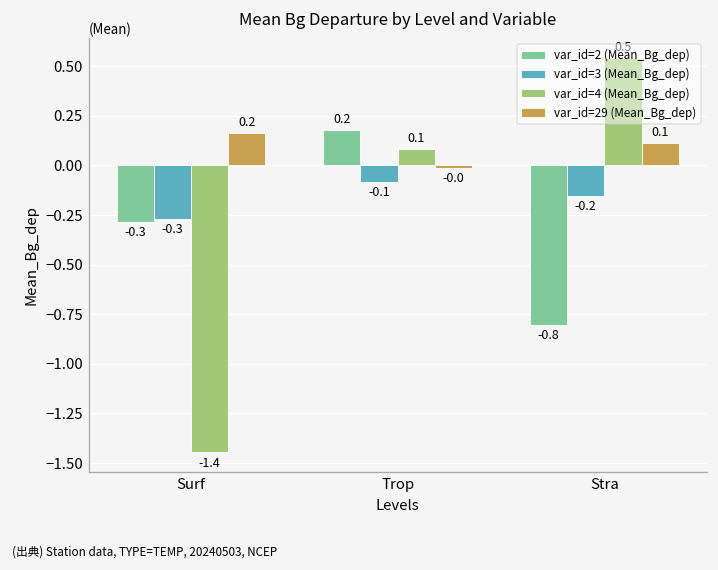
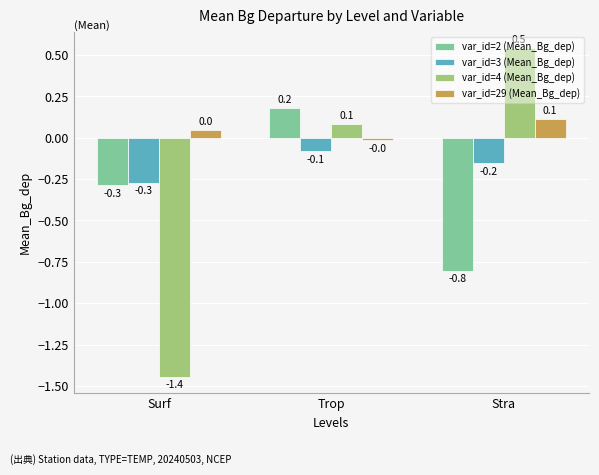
  {
    "var_id=29 (Mean_Bg_dep)": {
-     "Surf": 0.2,
+     "Surf": 0.0,
      "Trop": -0.0,
      "Stra": 0.1
    }
  }
